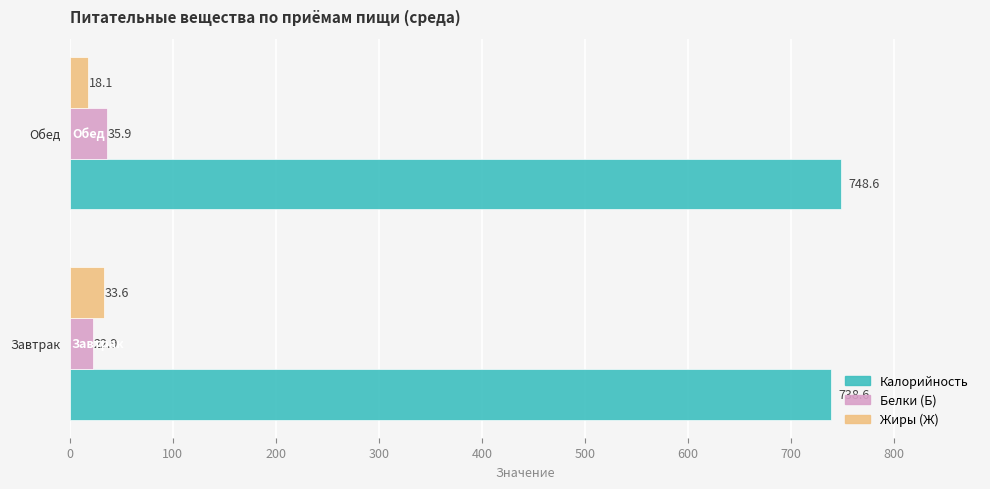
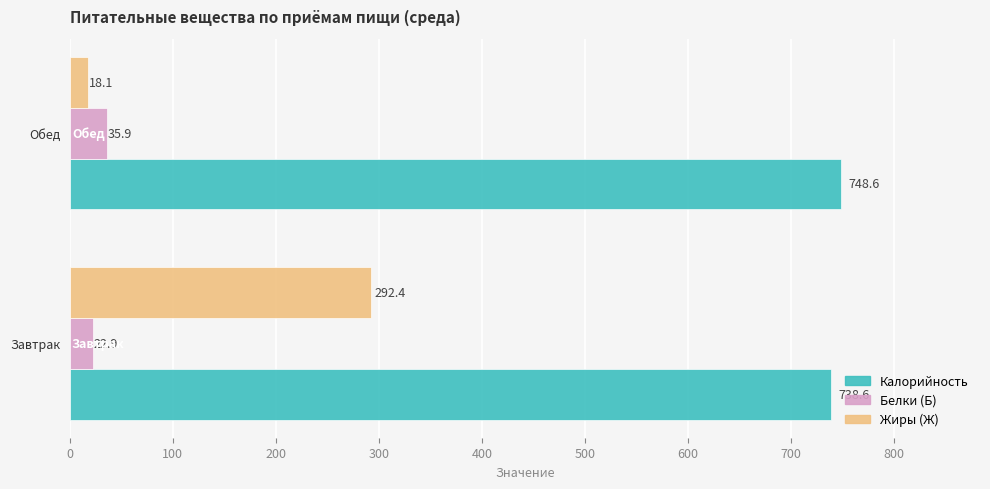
  {
    "Калорийность": {
      "Обед": 748.6,
      "Завтрак": 738.6
    },
    "Жиры (Ж)": {
      "Обед": 18.1,
-     "Завтрак": 33.6
+     "Завтрак": 292.4
    }
  }
